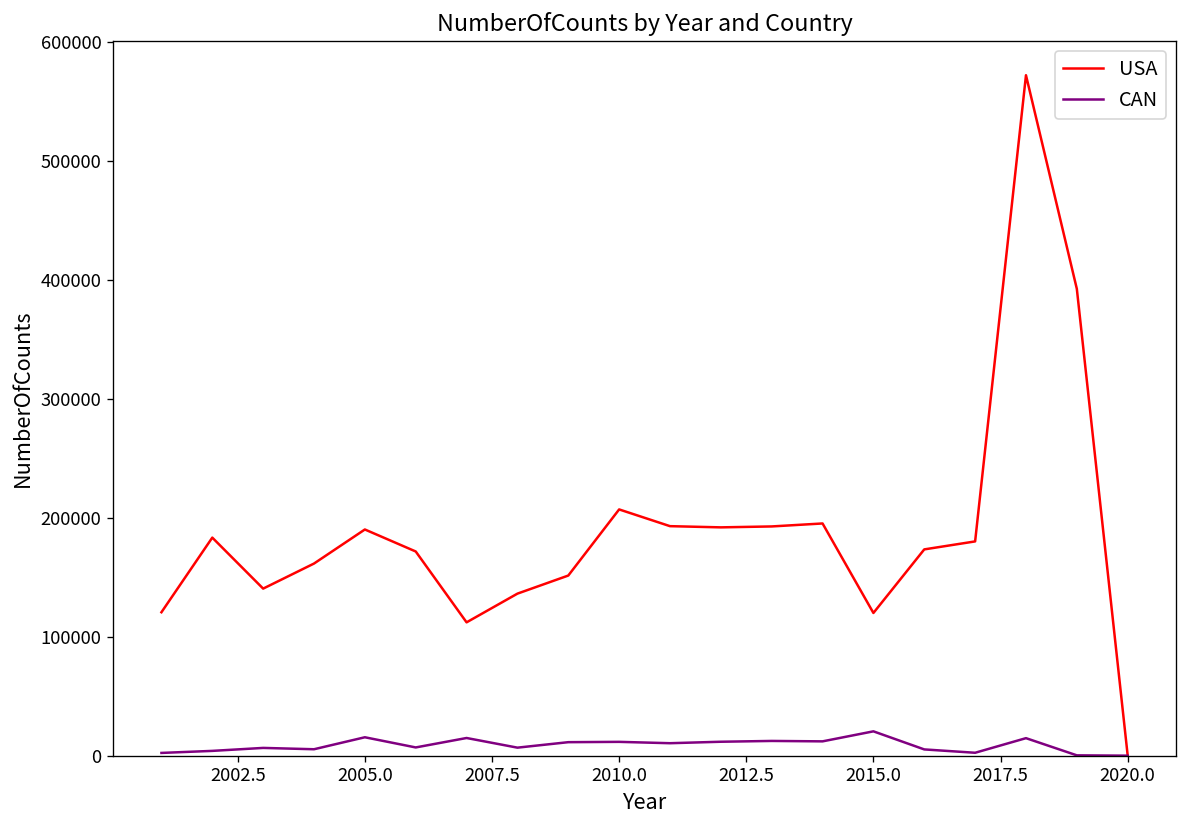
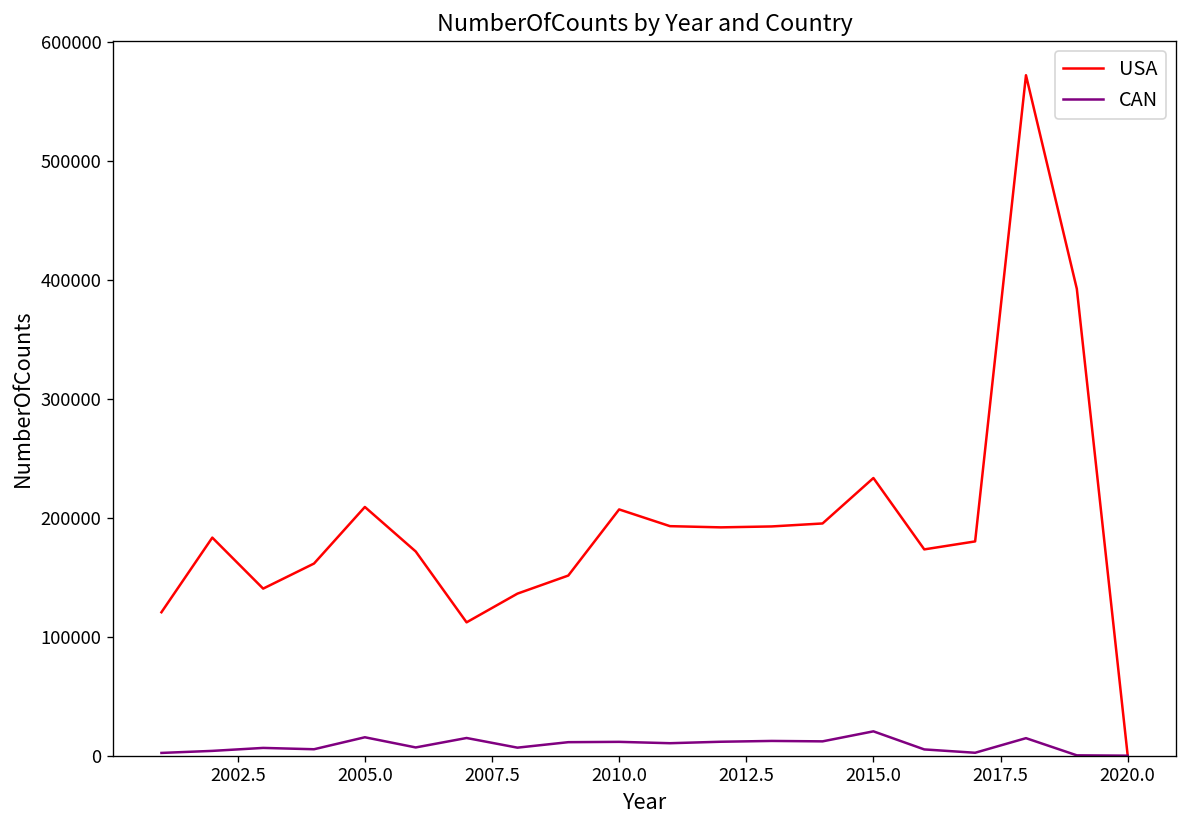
  {
    "USA": {
-     "2005.0": 190000,
+     "2005.0": 210000,
      "2010.0": 210000,
-     "2015.0": 120000
+     "2015.0": 230000
    },
    "CAN": {
      "2005.0": 20000,
      "2010.0": 10000,
      "2015.0": 20000
    }
  }
